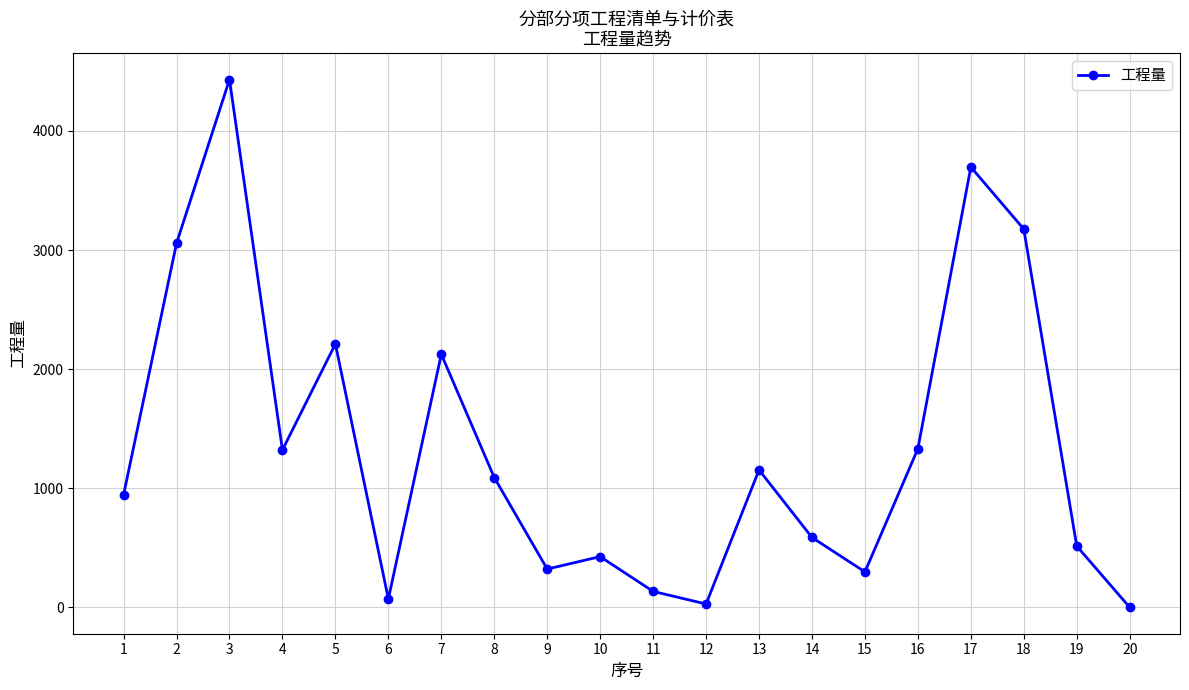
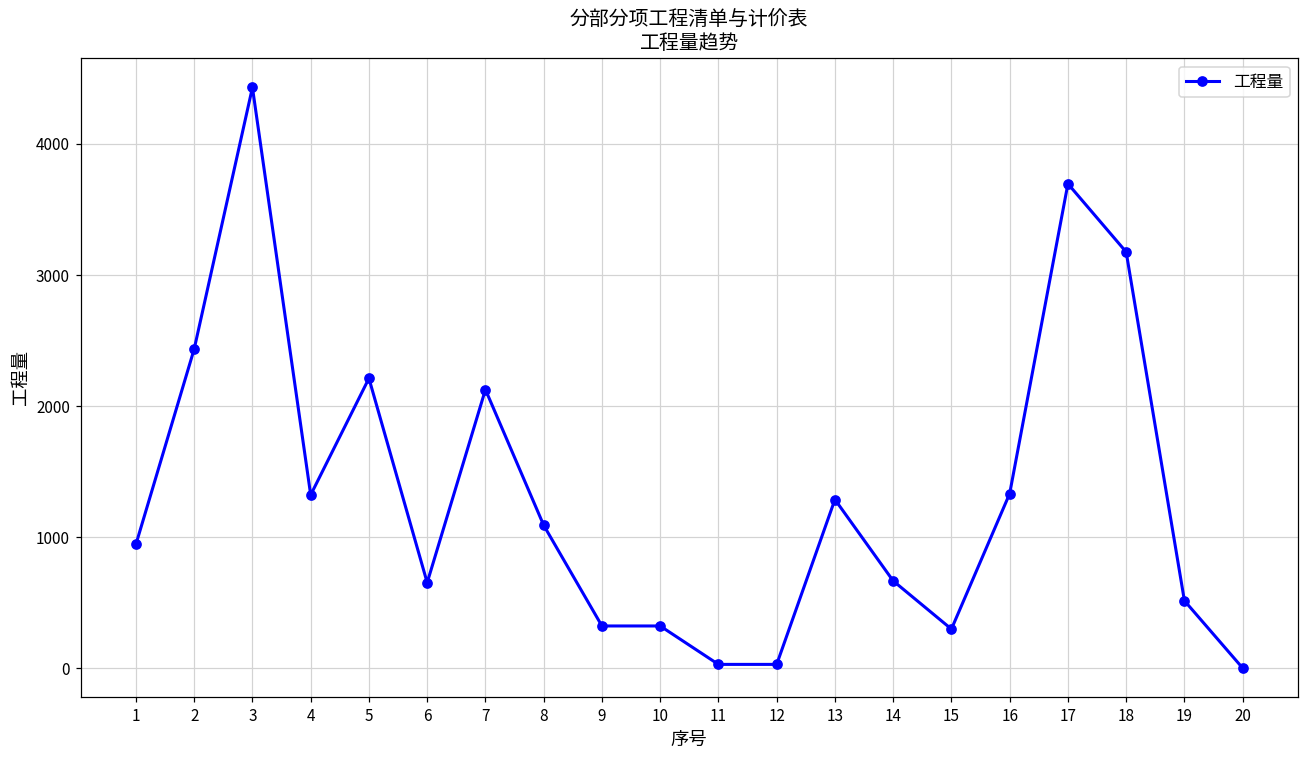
  {
    "1": 950,
-   "2": 3060,
+   "2": 2440,
    "3": 4430,
    "4": 1320,
    "5": 2210,
-   "6": 70,
+   "6": 650,
    "7": 2130,
    "8": 1090,
    "9": 320,
-   "10": 430,
-   "11": 130,
+   "10": 320,
+   "11": 30,
    "12": 30,
-   "13": 1150,
-   "14": 590,
+   "13": 1290,
+   "14": 670,
    "15": 300,
    "16": 1330,
    "17": 3700,
    "18": 3180,
    "19": 510,
    "20": 0
  }
